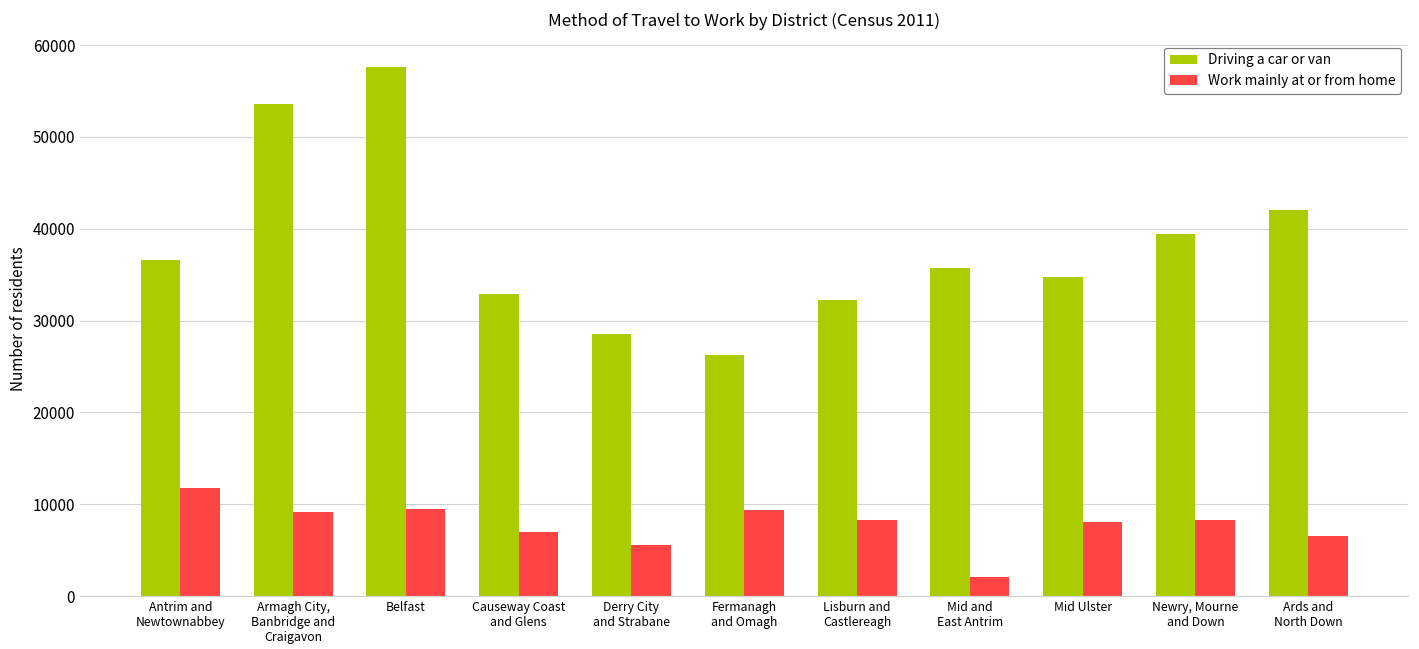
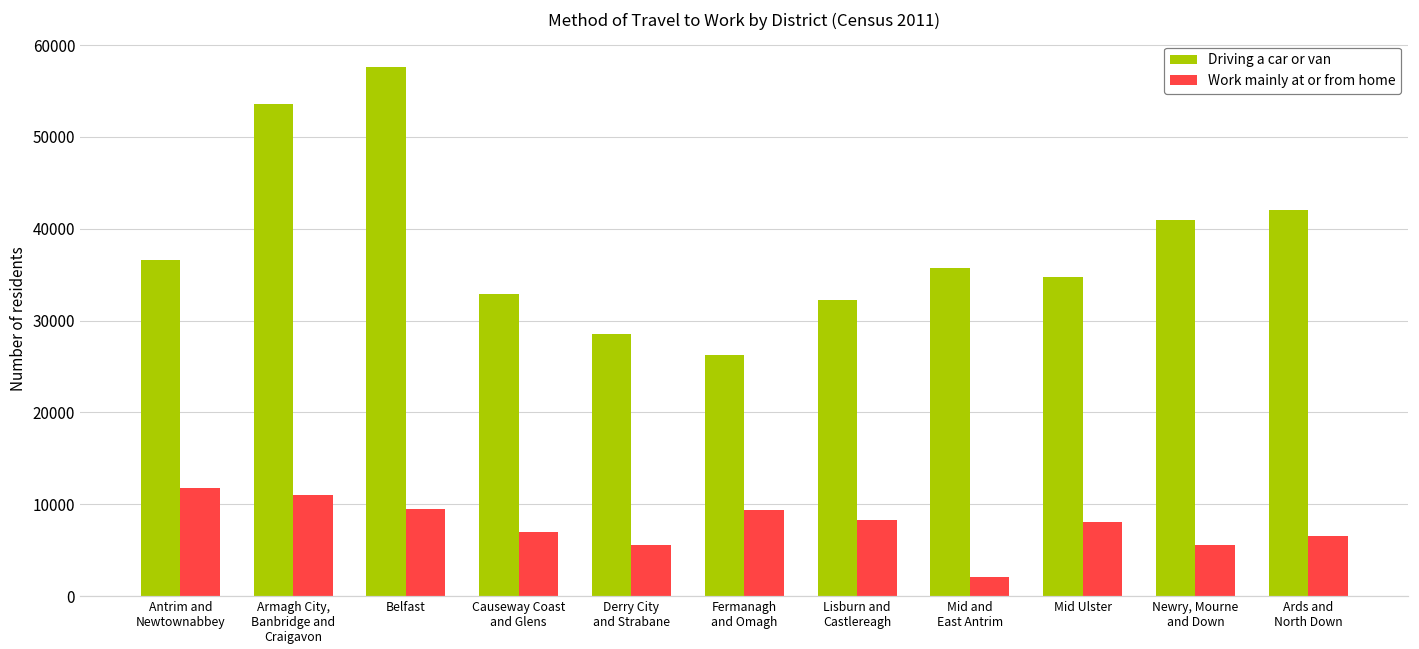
  {
    "Driving a car or van": {
      "Antrim and Newtownabbey": 37000,
      "Armagh City, Banbridge and Craigavon": 54000,
      "Belfast": 58000,
      "Causeway Coast and Glens": 33000,
      "Derry City and Strabane": 29000,
      "Fermanagh and Omagh": 26000,
      "Lisburn and Castlereagh": 32000,
      "Mid and East Antrim": 36000,
      "Mid Ulster": 35000,
-     "Newry, Mourne and Down": 39000,
+     "Newry, Mourne and Down": 41000,
      "Ards and North Down": 42000
    },
    "Work mainly at or from home": {
      "Antrim and Newtownabbey": 12000,
-     "Armagh City, Banbridge and Craigavon": 9000,
+     "Armagh City, Banbridge and Craigavon": 11000,
      "Belfast": 9000,
      "Causeway Coast and Glens": 7000,
      "Derry City and Strabane": 6000,
      "Fermanagh and Omagh": 9000,
      "Lisburn and Castlereagh": 8000,
      "Mid and East Antrim": 2000,
      "Mid Ulster": 8000,
-     "Newry, Mourne and Down": 8000,
+     "Newry, Mourne and Down": 6000,
      "Ards and North Down": 7000
    }
  }
